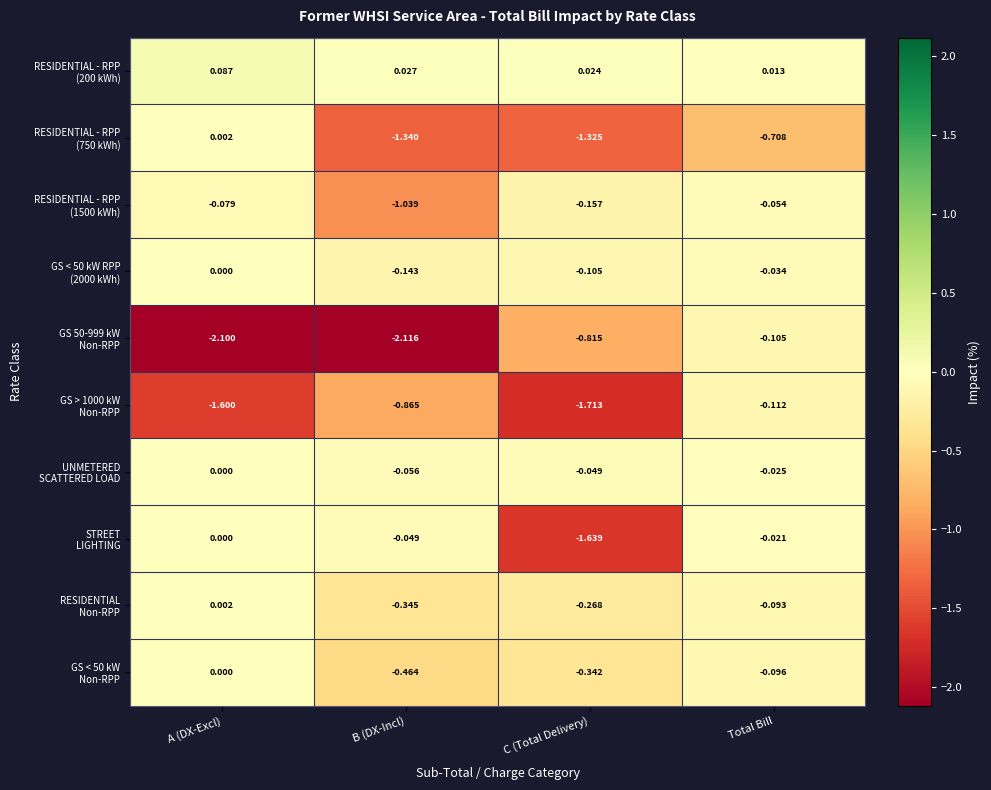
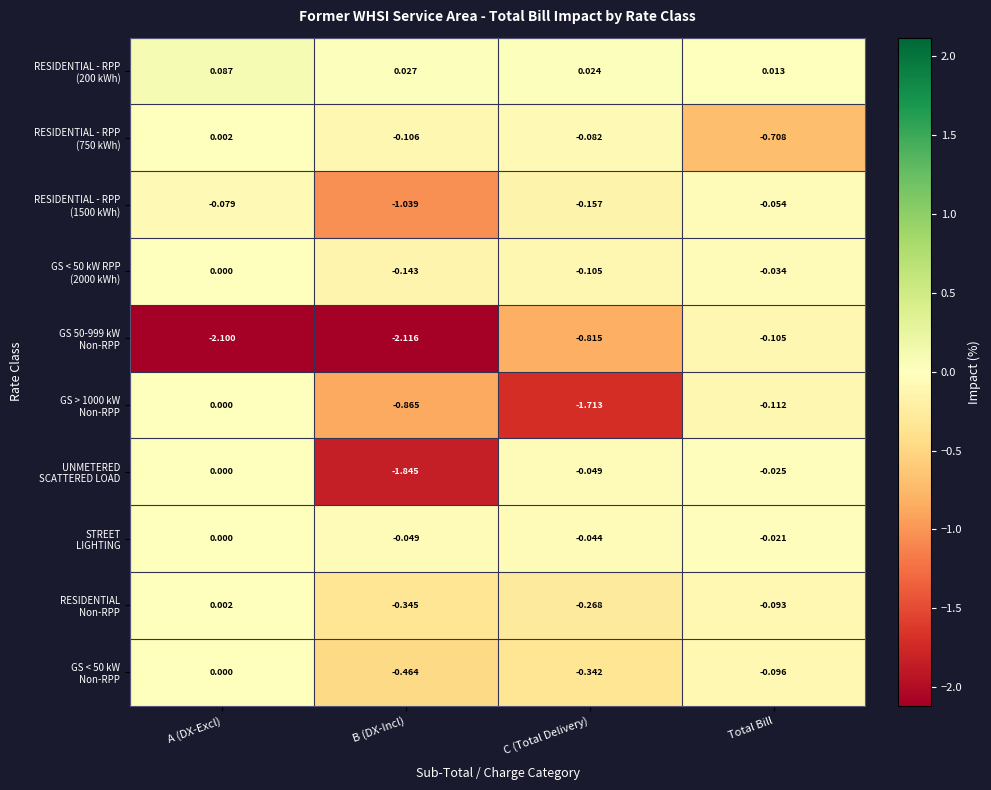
  {
    "RESIDENTIAL - RPP (200 kWh)": {
      "A (DX-Excl)": 0.087,
      "B (DX-Incl)": 0.027,
      "C (Total Delivery)": 0.024,
      "Total Bill": 0.013
    },
    "RESIDENTIAL - RPP (750 kWh)": {
      "A (DX-Excl)": 0.002,
-     "B (DX-Incl)": -1.340,
-     "C (Total Delivery)": -1.325,
+     "B (DX-Incl)": -0.106,
+     "C (Total Delivery)": -0.082,
      "Total Bill": -0.708
    },
    "RESIDENTIAL - RPP (1500 kWh)": {
      "A (DX-Excl)": -0.079,
      "B (DX-Incl)": -1.039,
      "C (Total Delivery)": -0.157,
      "Total Bill": -0.054
    },
    "GS < 50 kW RPP (2000 kWh)": {
      "A (DX-Excl)": 0.000,
      "B (DX-Incl)": -0.143,
      "C (Total Delivery)": -0.105,
      "Total Bill": -0.034
    },
    "GS 50-999 kW Non-RPP": {
      "A (DX-Excl)": -2.100,
      "B (DX-Incl)": -2.116,
      "C (Total Delivery)": -0.815,
      "Total Bill": -0.105
    },
    "GS > 1000 kW Non-RPP": {
-     "A (DX-Excl)": -1.600,
+     "A (DX-Excl)": 0.000,
      "B (DX-Incl)": -0.865,
      "C (Total Delivery)": -1.713,
      "Total Bill": -0.112
    },
    "UNMETERED SCATTERED LOAD": {
      "A (DX-Excl)": 0.000,
-     "B (DX-Incl)": -0.056,
+     "B (DX-Incl)": -1.845,
      "C (Total Delivery)": -0.049,
      "Total Bill": -0.025
    },
    "STREET LIGHTING": {
      "A (DX-Excl)": 0.000,
      "B (DX-Incl)": -0.049,
-     "C (Total Delivery)": -1.639,
+     "C (Total Delivery)": -0.044,
      "Total Bill": -0.021
    },
    "RESIDENTIAL Non-RPP": {
      "A (DX-Excl)": 0.002,
      "B (DX-Incl)": -0.345,
      "C (Total Delivery)": -0.268,
      "Total Bill": -0.093
    },
    "GS < 50 kW Non-RPP": {
      "A (DX-Excl)": 0.000,
      "B (DX-Incl)": -0.464,
      "C (Total Delivery)": -0.342,
      "Total Bill": -0.096
    }
  }
